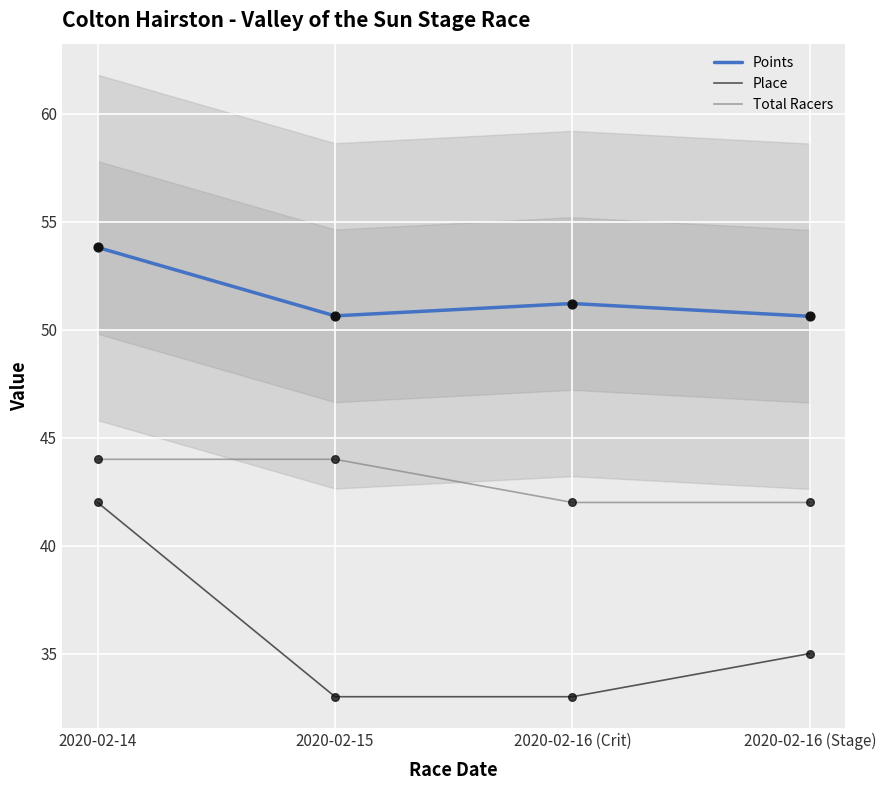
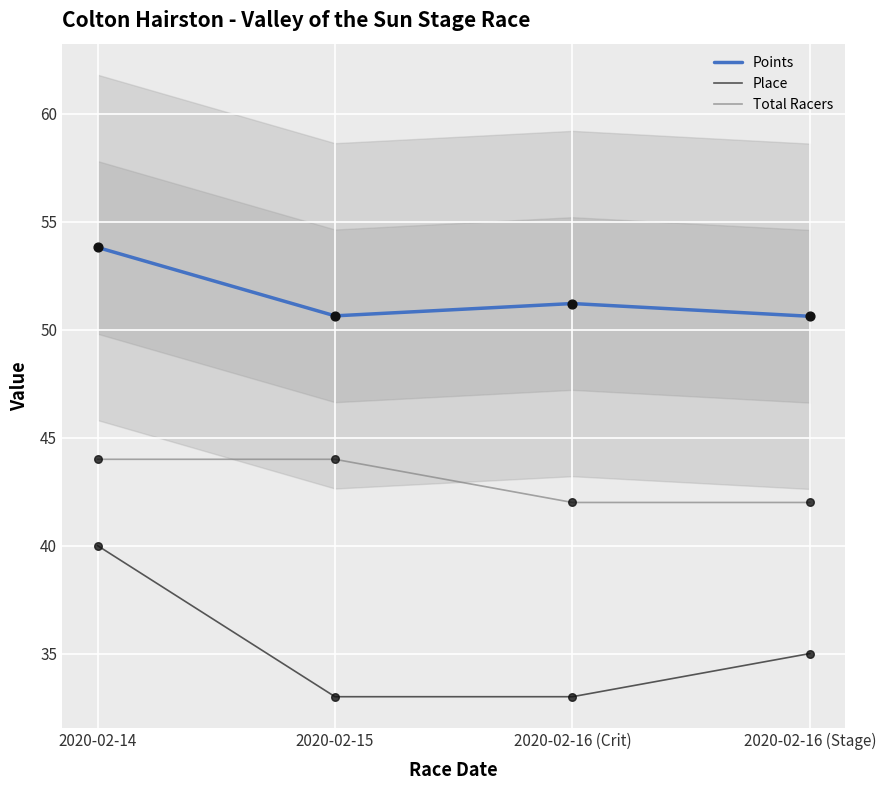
  {
    "Points": {
      "2020-02-14": 53.8,
      "2020-02-15": 50.6,
      "2020-02-16 (Crit)": 51.2,
      "2020-02-16 (Stage)": 50.6
    },
    "Place": {
-     "2020-02-14": 42,
+     "2020-02-14": 40,
      "2020-02-15": 33,
      "2020-02-16 (Crit)": 33,
      "2020-02-16 (Stage)": 35
    }
  }
